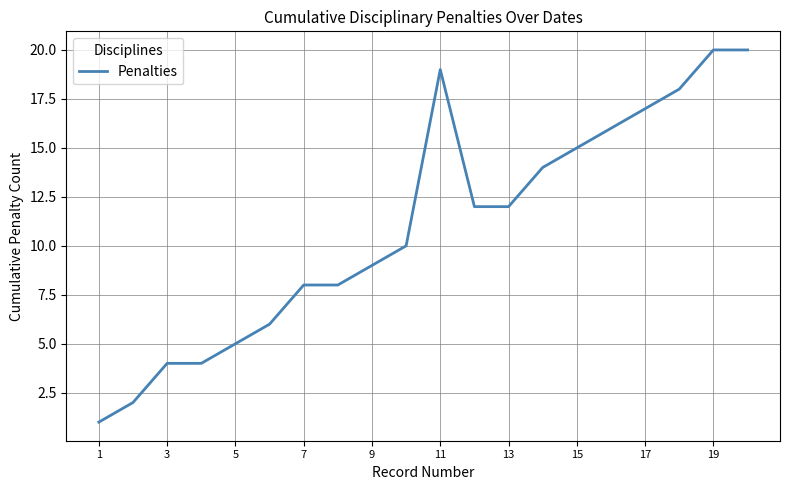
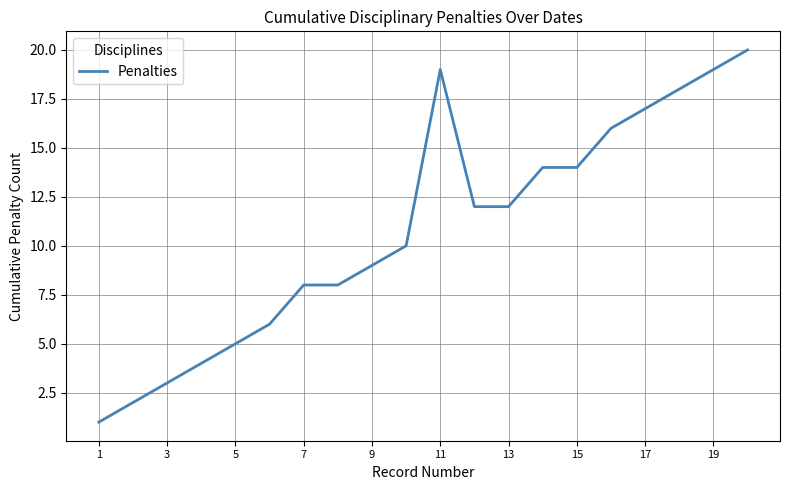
  {
    "1": 1,
-   "3": 4,
+   "3": 3,
    "5": 5,
    "7": 8,
    "9": 9,
    "11": 19,
    "13": 12,
-   "15": 15,
+   "15": 14,
    "17": 17,
-   "19": 20
+   "19": 19
  }
